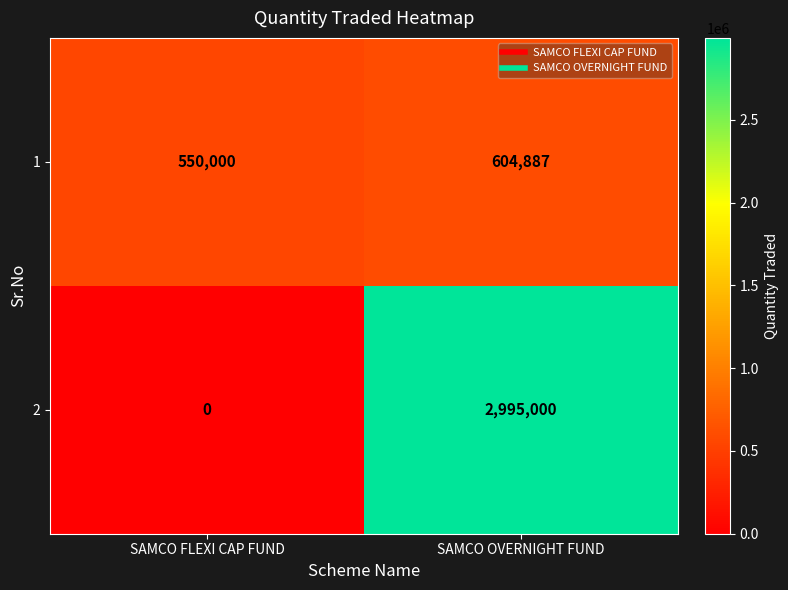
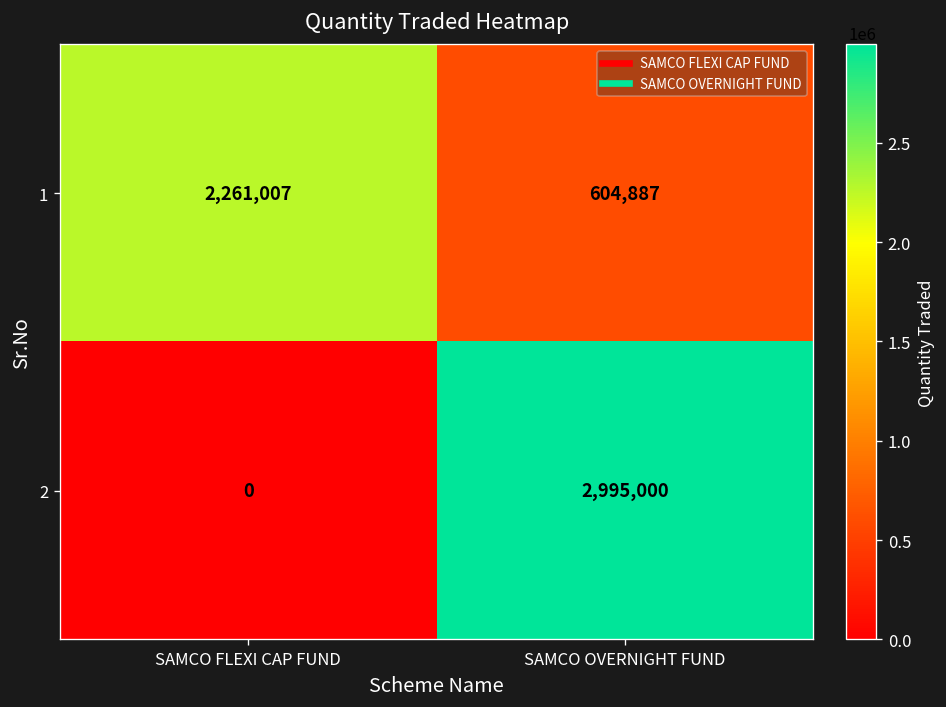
  {
    "1": {
-     "SAMCO FLEXI CAP FUND": "550,000",
+     "SAMCO FLEXI CAP FUND": "2,261,007",
      "SAMCO OVERNIGHT FUND": "604,887"
    },
    "2": {
      "SAMCO FLEXI CAP FUND": "0",
      "SAMCO OVERNIGHT FUND": "2,995,000"
    }
  }
